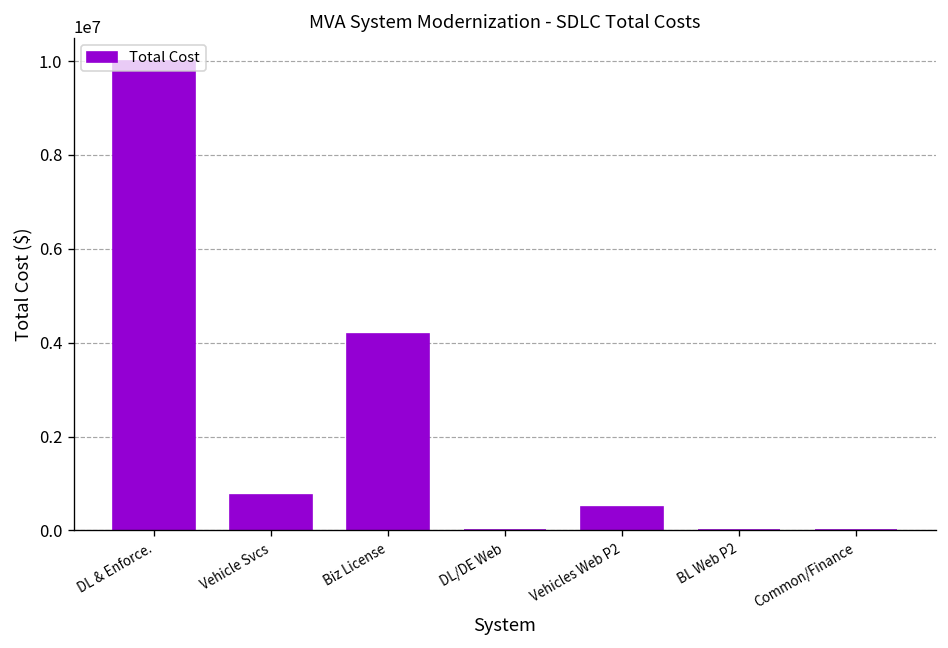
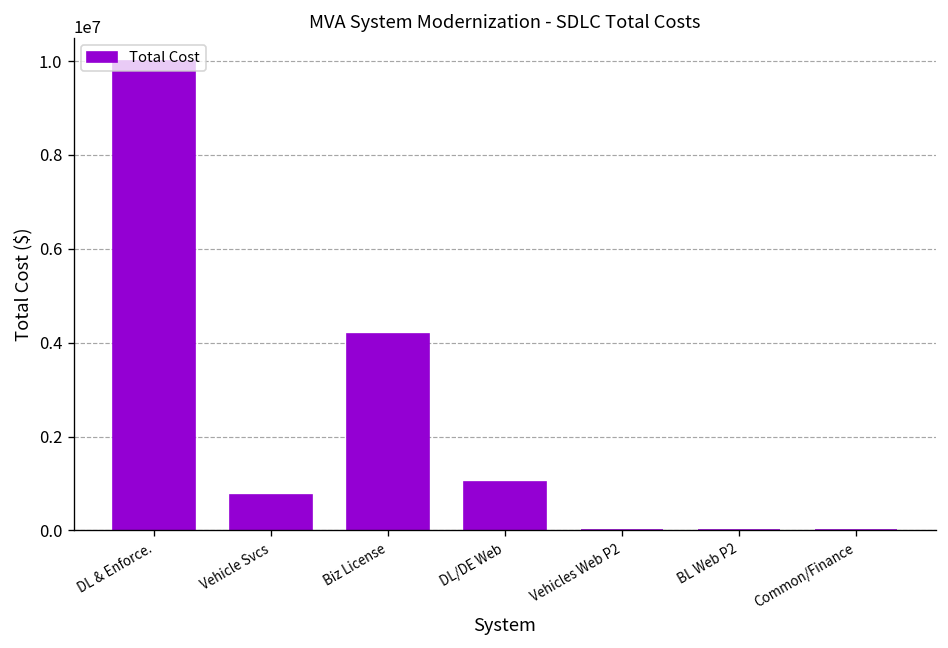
  {
    "Vehicle Svcs": 800000,
    "Biz License": 4200000,
-   "DL/DE Web": 0,
-   "Vehicles Web P2": 500000
+   "DL/DE Web": 1000000,
+   "Vehicles Web P2": 0
  }
